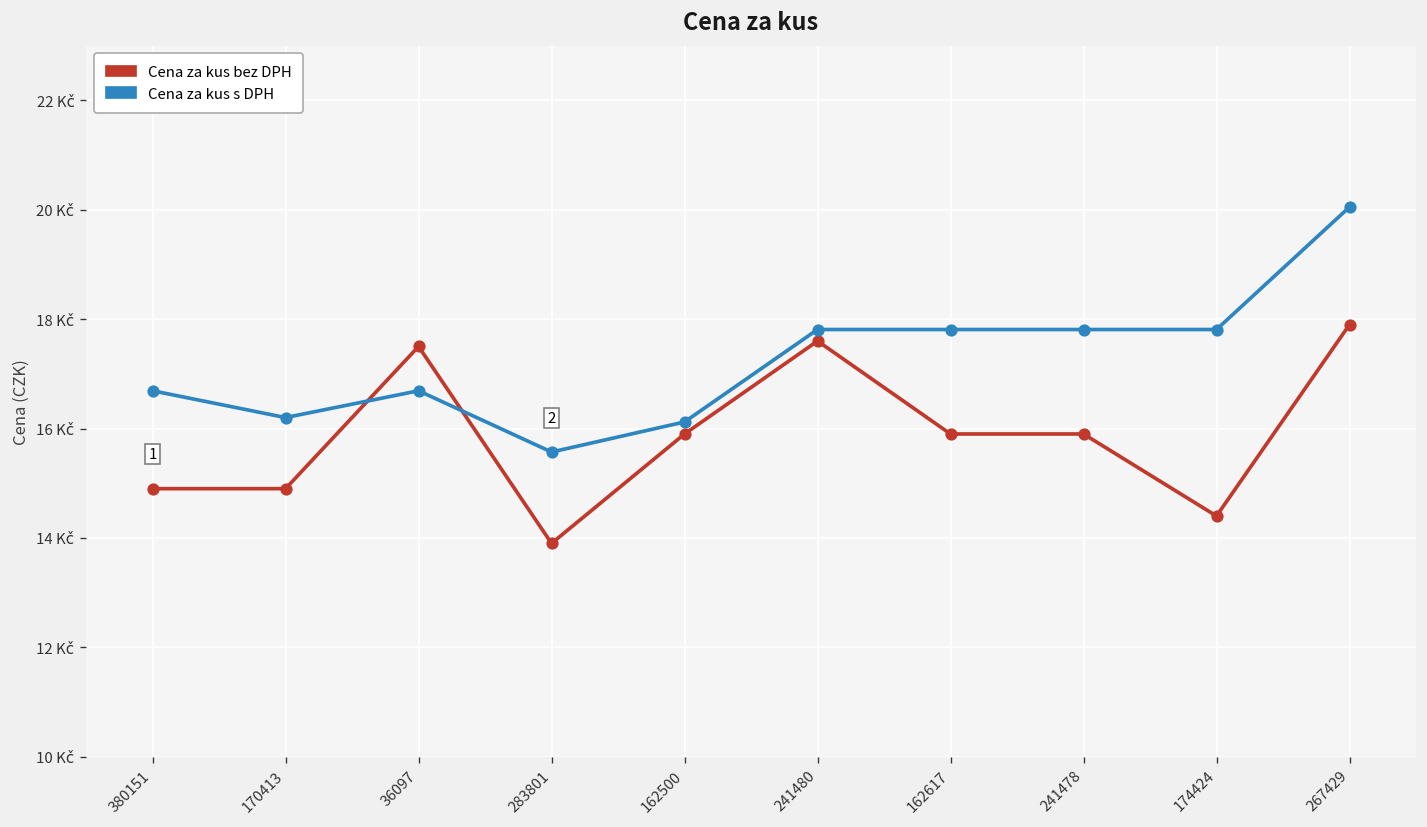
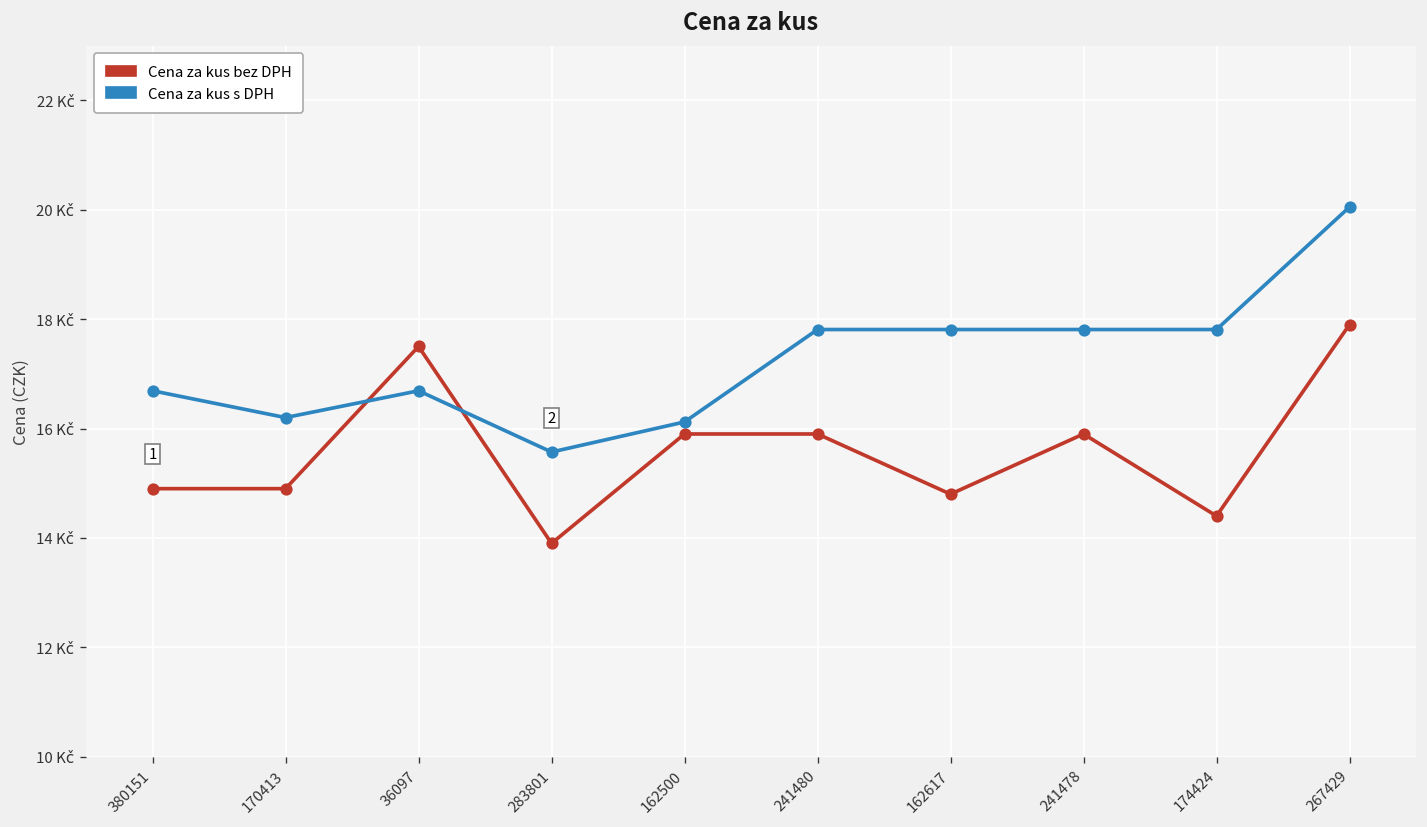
  {
    "Cena za kus bez DPH": {
      "170413": "14.9 Kč",
      "36097": "17.5 Kč",
      "283801": "13.9 Kč",
      "162500": "15.9 Kč",
-     "241480": "17.6 Kč",
-     "162617": "15.9 Kč",
+     "241480": "15.9 Kč",
+     "162617": "14.8 Kč",
      "241478": "15.9 Kč",
      "174424": "14.4 Kč",
      "267429": "17.9 Kč"
    },
    "Cena za kus s DPH": {
      "380151": "16.7 Kč",
      "170413": "16.2 Kč",
      "36097": "16.7 Kč",
      "162500": "16.1 Kč",
      "241480": "17.8 Kč",
      "162617": "17.8 Kč",
      "241478": "17.8 Kč",
      "174424": "17.8 Kč",
      "267429": "20.1 Kč"
    }
  }
